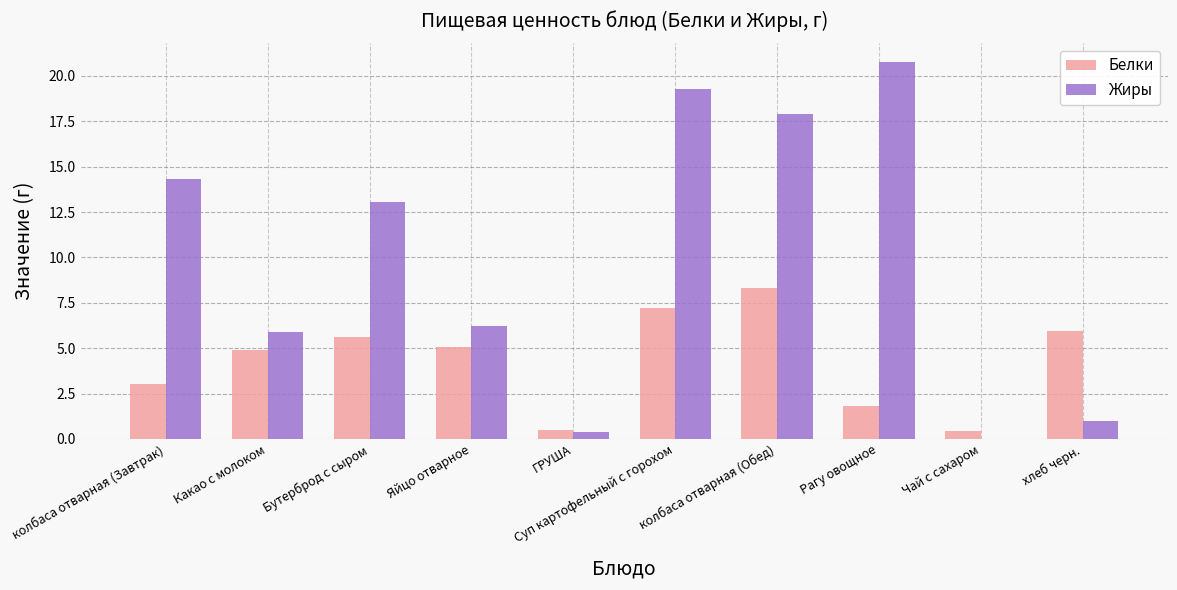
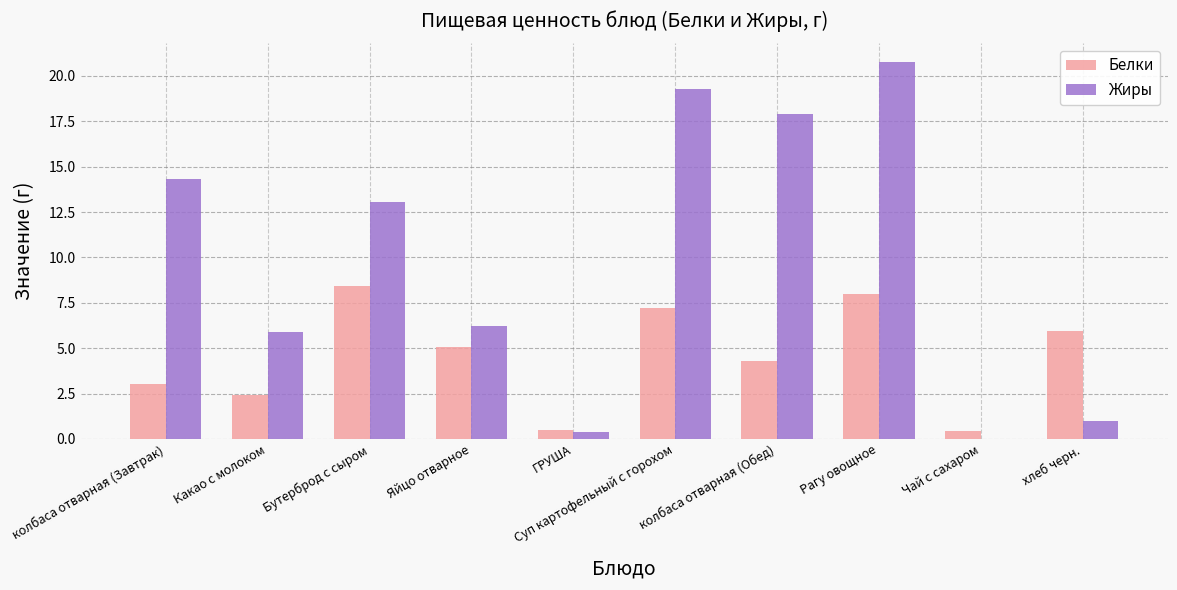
  {
    "Белки": {
      "колбаса отварная (Завтрак)": 3.0,
-     "Какао с молоком": 4.9,
-     "Бутерброд с сыром": 5.6,
+     "Какао с молоком": 2.4,
+     "Бутерброд с сыром": 8.4,
      "Яйцо отварное": 5.1,
      "ГРУША": 0.5,
      "Суп картофельный с горохом": 7.2,
-     "колбаса отварная (Обед)": 8.3,
-     "Рагу овощное": 1.8,
+     "колбаса отварная (Обед)": 4.3,
+     "Рагу овощное": 8.0,
      "Чай с сахаром": 0.5,
      "хлеб черн.": 5.9
    },
    "Жиры": {
      "колбаса отварная (Завтрак)": 14.3,
      "Какао с молоком": 5.9,
      "Бутерброд с сыром": 13.1,
      "Яйцо отварное": 6.2,
      "ГРУША": 0.4,
      "Суп картофельный с горохом": 19.3,
      "колбаса отварная (Обед)": 17.9,
      "Рагу овощное": 20.8,
      "Чай с сахаром": 0.0,
      "хлеб черн.": 1.0
    }
  }
